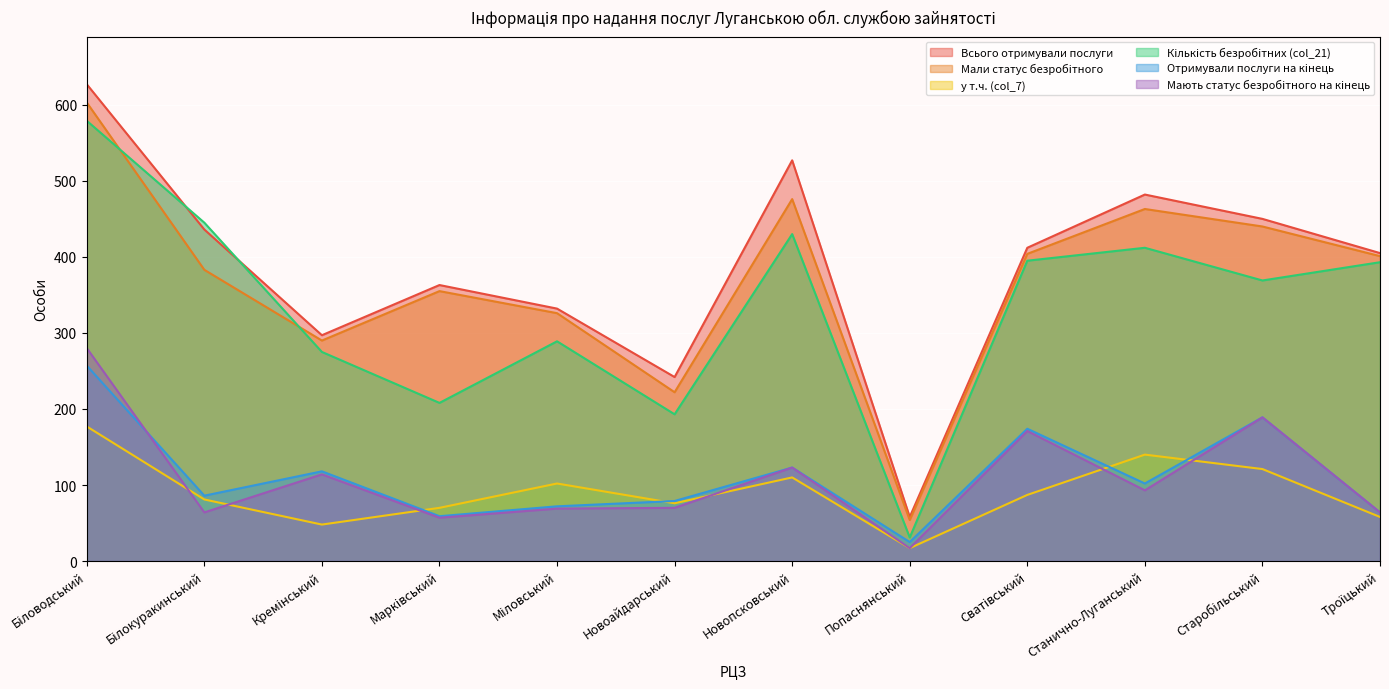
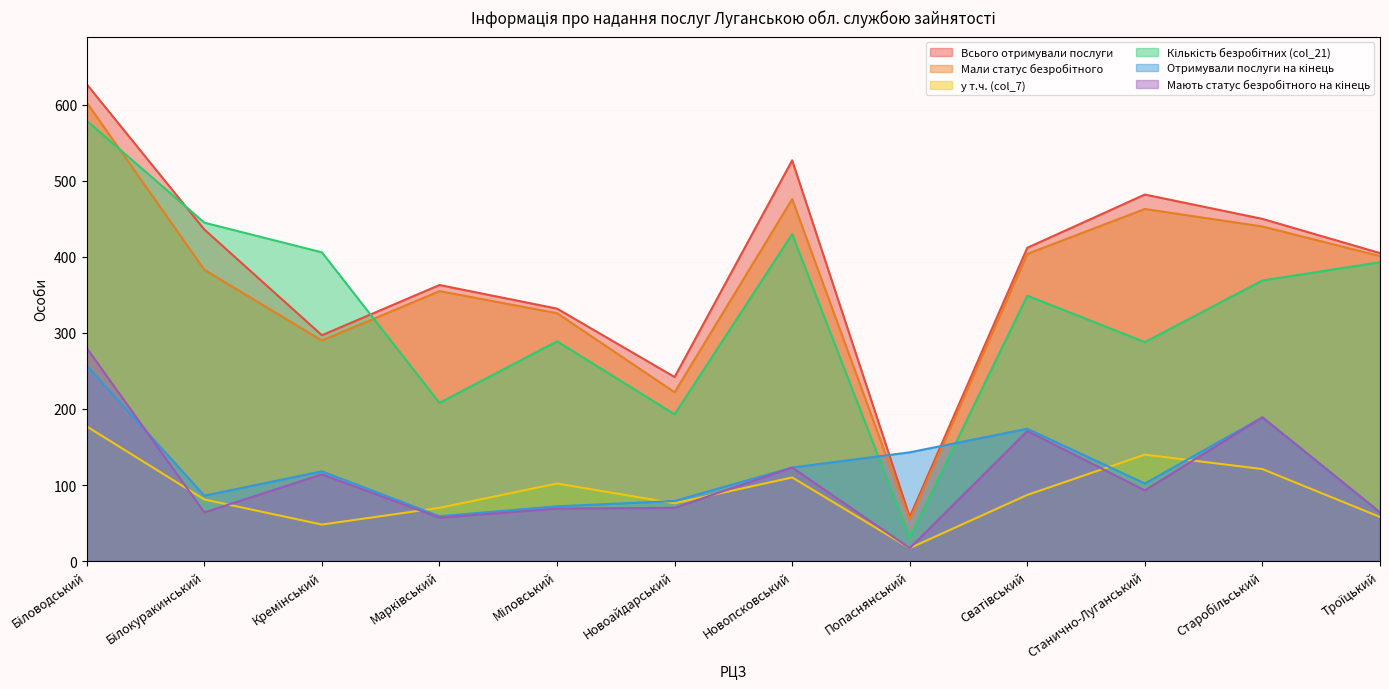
  {
    "Кількість безробітних (col_21)": {
      "Біловодський": 580,
      "Білокуракинський": 450,
-     "Кремінський": 280,
+     "Кремінський": 410,
      "Марківський": 210,
      "Міловський": 290,
      "Новоайдарський": 190,
      "Новопсковський": 430,
      "Попаснянський": 30,
-     "Сватівський": 400,
-     "Станично-Луганський": 410,
+     "Сватівський": 350,
+     "Станично-Луганський": 290,
      "Старобільський": 370,
      "Троїцький": 390
    },
    "Отримували послуги на кінець": {
      "Біловодський": 260,
      "Білокуракинський": 90,
      "Кремінський": 120,
-     "Попаснянський": 30,
+     "Попаснянський": 140,
      "Станично-Луганський": 100
    },
    "Мають статус безробітного на кінець": {
      "Біловодський": 280,
      "Білокуракинський": 60,
      "Кремінський": 110,
      "Новоайдарський": 70,
      "Станично-Луганський": 90
    }
  }
